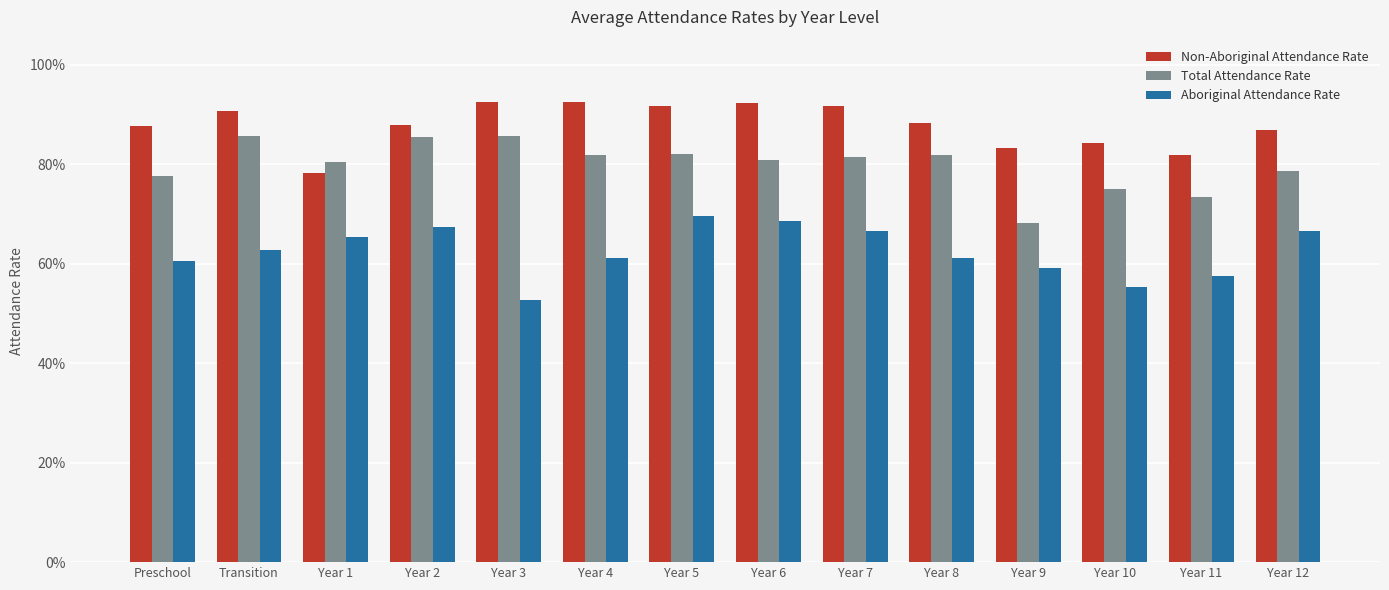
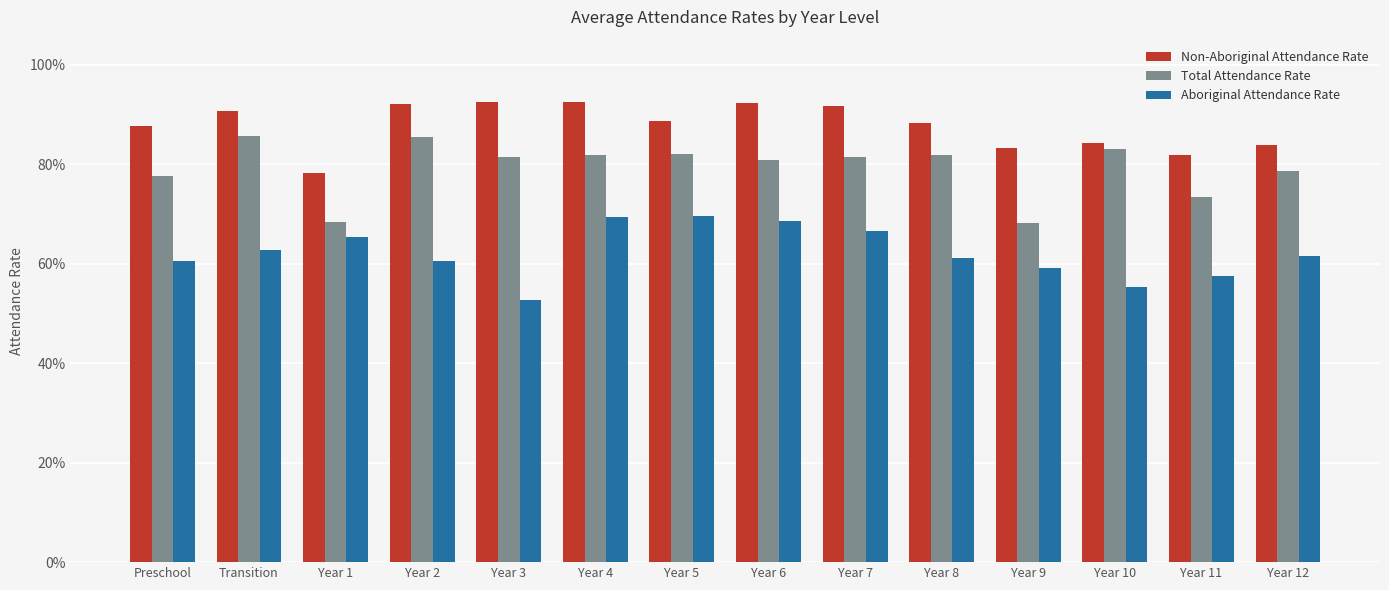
  {
    "Non-Aboriginal Attendance Rate": {
      "Preschool": "88%",
      "Transition": "91%",
      "Year 1": "78%",
-     "Year 2": "88%",
+     "Year 2": "92%",
      "Year 3": "92%",
      "Year 4": "92%",
-     "Year 5": "92%",
+     "Year 5": "89%",
      "Year 6": "92%",
      "Year 7": "92%",
      "Year 8": "88%",
      "Year 9": "83%",
      "Year 10": "84%",
      "Year 11": "82%",
-     "Year 12": "87%"
+     "Year 12": "84%"
    },
    "Total Attendance Rate": {
      "Preschool": "78%",
      "Transition": "86%",
-     "Year 1": "80%",
+     "Year 1": "68%",
      "Year 2": "85%",
-     "Year 3": "86%",
+     "Year 3": "81%",
      "Year 4": "82%",
      "Year 5": "82%",
      "Year 6": "81%",
      "Year 7": "81%",
      "Year 8": "82%",
      "Year 9": "68%",
-     "Year 10": "75%",
+     "Year 10": "83%",
      "Year 11": "73%",
      "Year 12": "79%"
    },
    "Aboriginal Attendance Rate": {
      "Preschool": "61%",
      "Transition": "63%",
      "Year 1": "65%",
-     "Year 2": "67%",
+     "Year 2": "60%",
      "Year 3": "53%",
-     "Year 4": "61%",
+     "Year 4": "69%",
      "Year 5": "69%",
      "Year 6": "68%",
      "Year 7": "67%",
      "Year 8": "61%",
      "Year 9": "59%",
      "Year 10": "55%",
      "Year 11": "57%",
-     "Year 12": "66%"
+     "Year 12": "61%"
    }
  }
